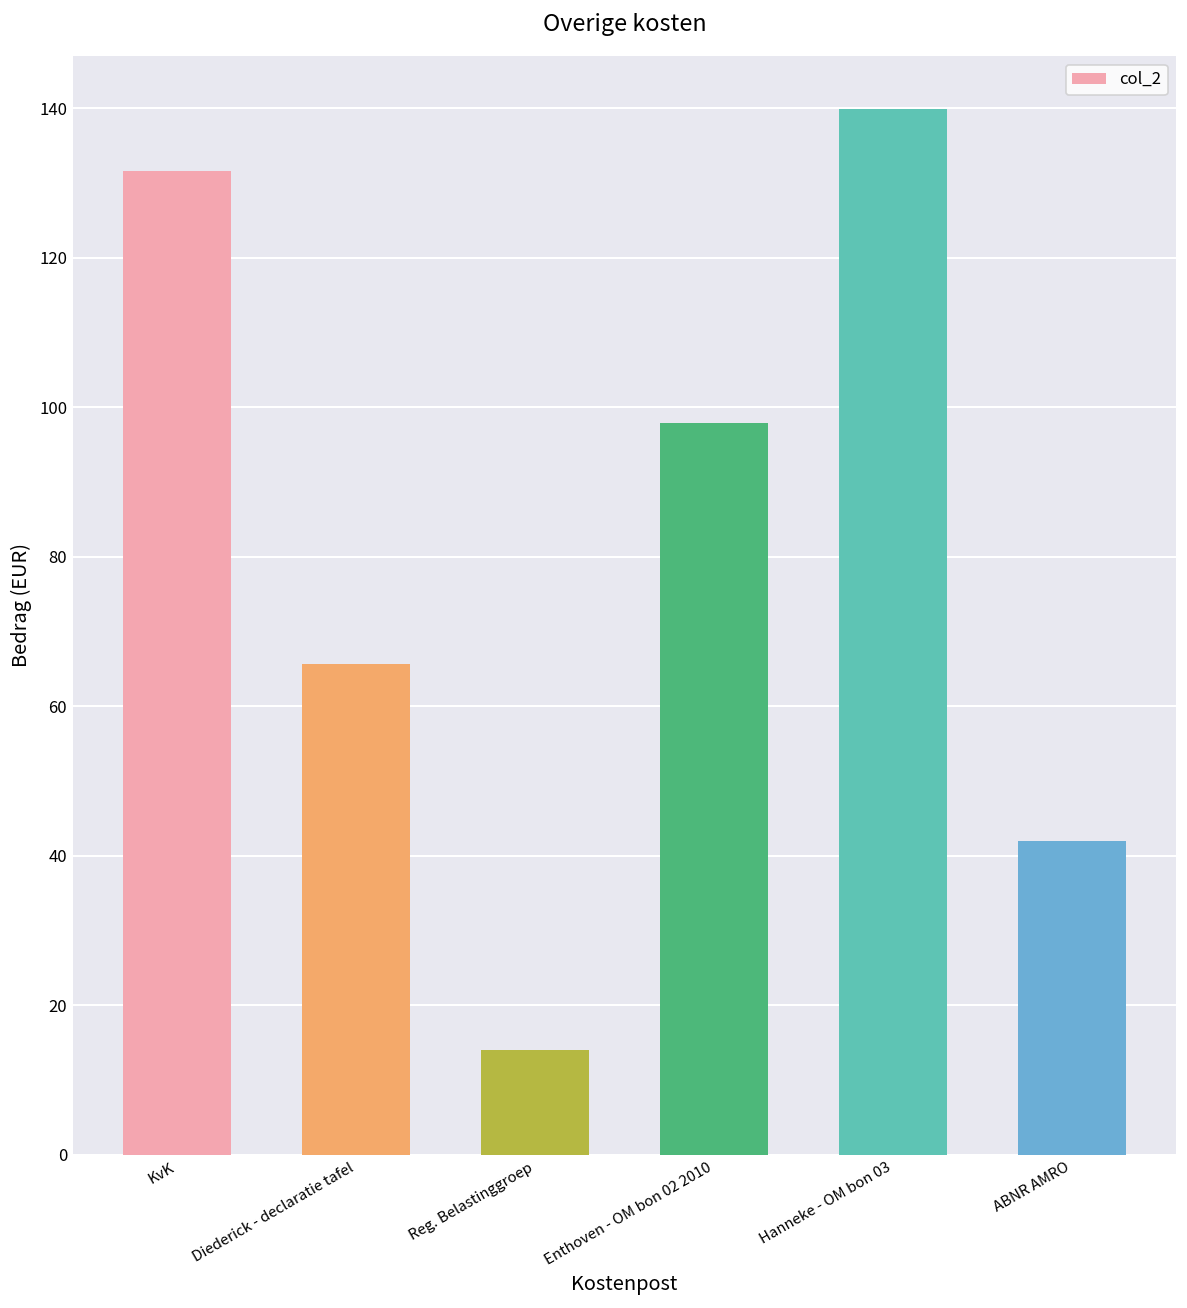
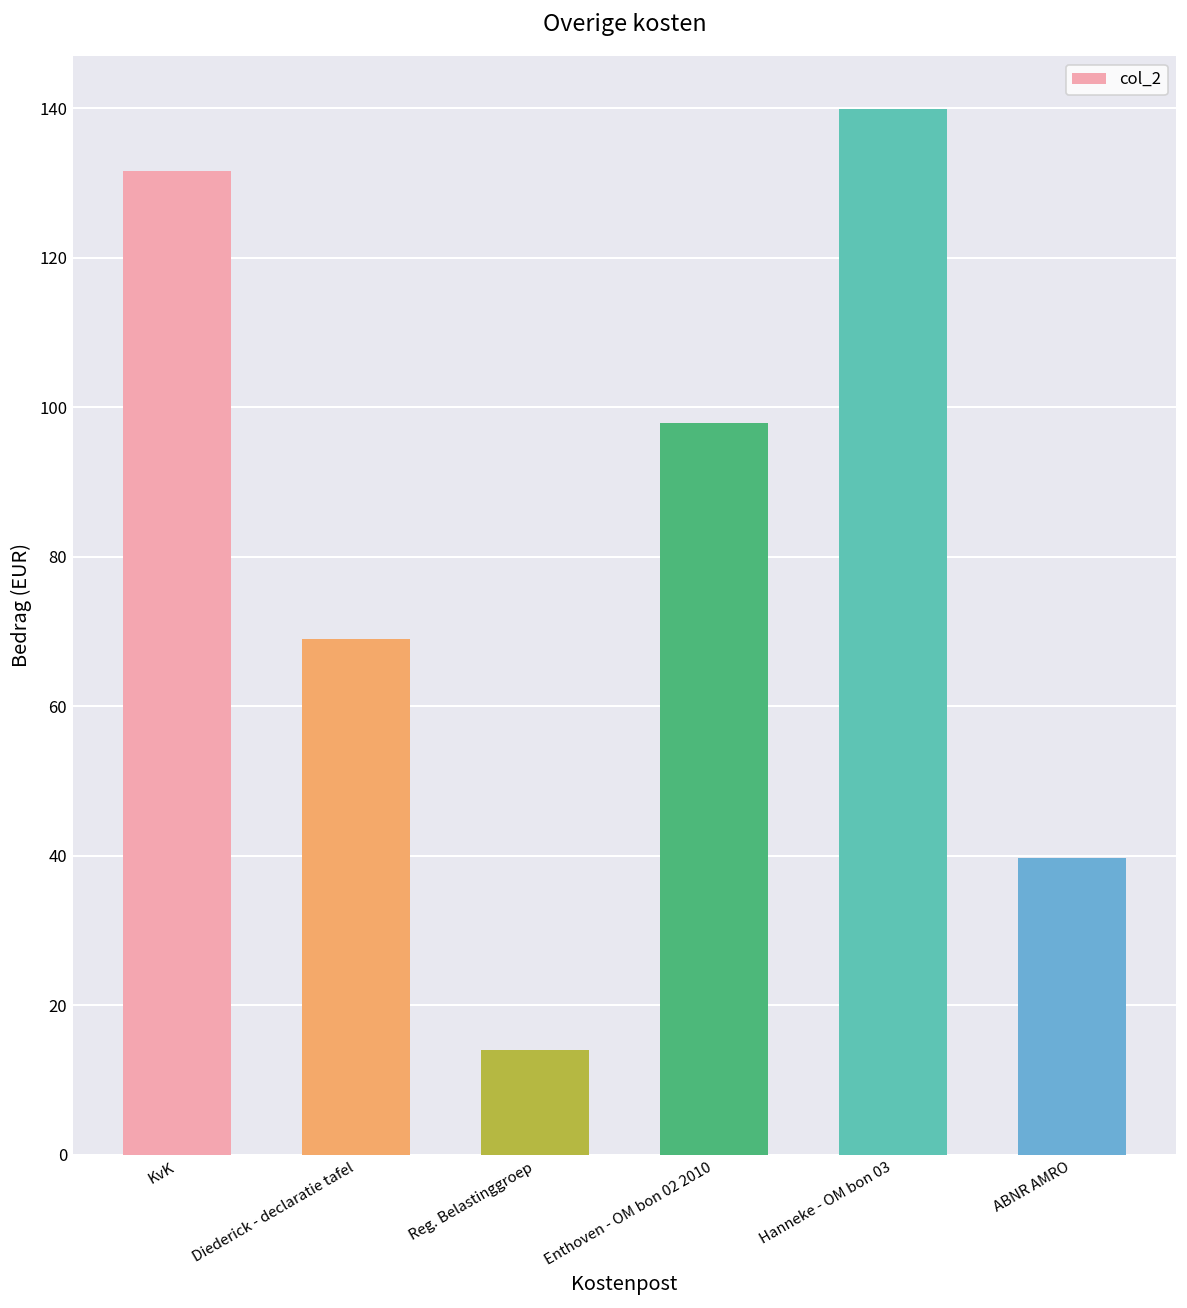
  {
    "KvK": 132,
-   "Diederick - declaratie tafel": 66,
+   "Diederick - declaratie tafel": 69,
    "Reg. Belastinggroep": 14,
    "Enthoven - OM bon 02 2010": 98,
    "Hanneke - OM bon 03": 140,
-   "ABNR AMRO": 42
+   "ABNR AMRO": 40
  }
